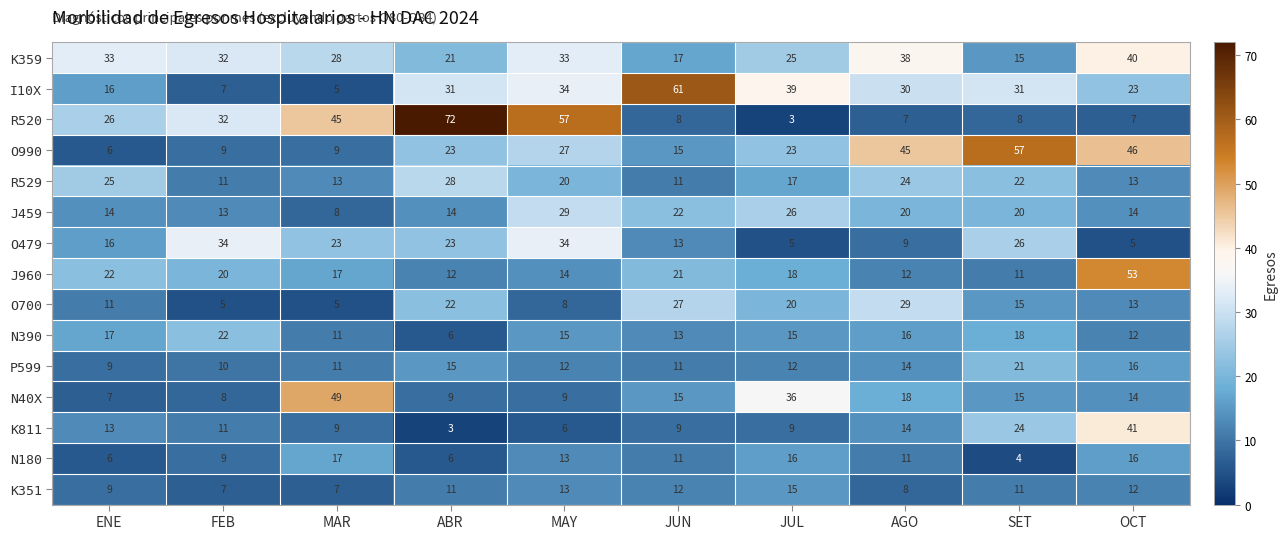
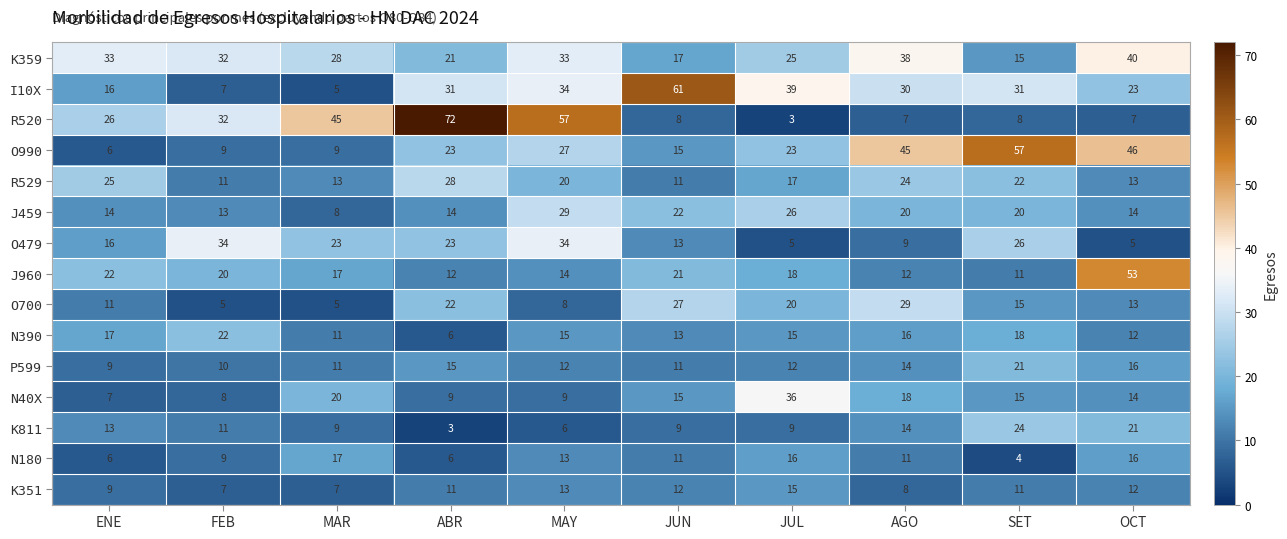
  {
    "K359": {
      "ENE": 33,
      "FEB": 32,
      "MAR": 28,
      "ABR": 21,
      "MAY": 33,
      "JUN": 17,
      "JUL": 25,
      "AGO": 38,
      "SET": 15,
      "OCT": 40
    },
    "I10X": {
      "ENE": 16,
      "FEB": 7,
      "MAR": 5,
      "ABR": 31,
      "MAY": 34,
      "JUN": 61,
      "JUL": 39,
      "AGO": 30,
      "SET": 31,
      "OCT": 23
    },
    "R520": {
      "ENE": 26,
      "FEB": 32,
      "MAR": 45,
      "ABR": 72,
      "MAY": 57,
      "JUN": 8,
      "JUL": 3,
      "AGO": 7,
      "SET": 8,
      "OCT": 7
    },
    "O990": {
      "ENE": 6,
      "FEB": 9,
      "MAR": 9,
      "ABR": 23,
      "MAY": 27,
      "JUN": 15,
      "JUL": 23,
      "AGO": 45,
      "SET": 57,
      "OCT": 46
    },
    "R529": {
      "ENE": 25,
      "FEB": 11,
      "MAR": 13,
      "ABR": 28,
      "MAY": 20,
      "JUN": 11,
      "JUL": 17,
      "AGO": 24,
      "SET": 22,
      "OCT": 13
    },
    "J459": {
      "ENE": 14,
      "FEB": 13,
      "MAR": 8,
      "ABR": 14,
      "MAY": 29,
      "JUN": 22,
      "JUL": 26,
      "AGO": 20,
      "SET": 20,
      "OCT": 14
    },
    "O479": {
      "ENE": 16,
      "FEB": 34,
      "MAR": 23,
      "ABR": 23,
      "MAY": 34,
      "JUN": 13,
      "JUL": 5,
      "AGO": 9,
      "SET": 26,
      "OCT": 5
    },
    "J960": {
      "ENE": 22,
      "FEB": 20,
      "MAR": 17,
      "ABR": 12,
      "MAY": 14,
      "JUN": 21,
      "JUL": 18,
      "AGO": 12,
      "SET": 11,
      "OCT": 53
    },
    "O700": {
      "ENE": 11,
      "FEB": 5,
      "MAR": 5,
      "ABR": 22,
      "MAY": 8,
      "JUN": 27,
      "JUL": 20,
      "AGO": 29,
      "SET": 15,
      "OCT": 13
    },
    "N390": {
      "ENE": 17,
      "FEB": 22,
      "MAR": 11,
      "ABR": 6,
      "MAY": 15,
      "JUN": 13,
      "JUL": 15,
      "AGO": 16,
      "SET": 18,
      "OCT": 12
    },
    "P599": {
      "ENE": 9,
      "FEB": 10,
      "MAR": 11,
      "ABR": 15,
      "MAY": 12,
      "JUN": 11,
      "JUL": 12,
      "AGO": 14,
      "SET": 21,
      "OCT": 16
    },
    "N40X": {
      "ENE": 7,
      "FEB": 8,
-     "MAR": 49,
+     "MAR": 20,
      "ABR": 9,
      "MAY": 9,
      "JUN": 15,
      "JUL": 36,
      "AGO": 18,
      "SET": 15,
      "OCT": 14
    },
    "K811": {
      "ENE": 13,
      "FEB": 11,
      "MAR": 9,
      "ABR": 3,
      "MAY": 6,
      "JUN": 9,
      "JUL": 9,
      "AGO": 14,
      "SET": 24,
-     "OCT": 41
+     "OCT": 21
    },
    "N180": {
      "ENE": 6,
      "FEB": 9,
      "MAR": 17,
      "ABR": 6,
      "MAY": 13,
      "JUN": 11,
      "JUL": 16,
      "AGO": 11,
      "SET": 4,
      "OCT": 16
    },
    "K351": {
      "ENE": 9,
      "FEB": 7,
      "MAR": 7,
      "ABR": 11,
      "MAY": 13,
      "JUN": 12,
      "JUL": 15,
      "AGO": 8,
      "SET": 11,
      "OCT": 12
    }
  }
